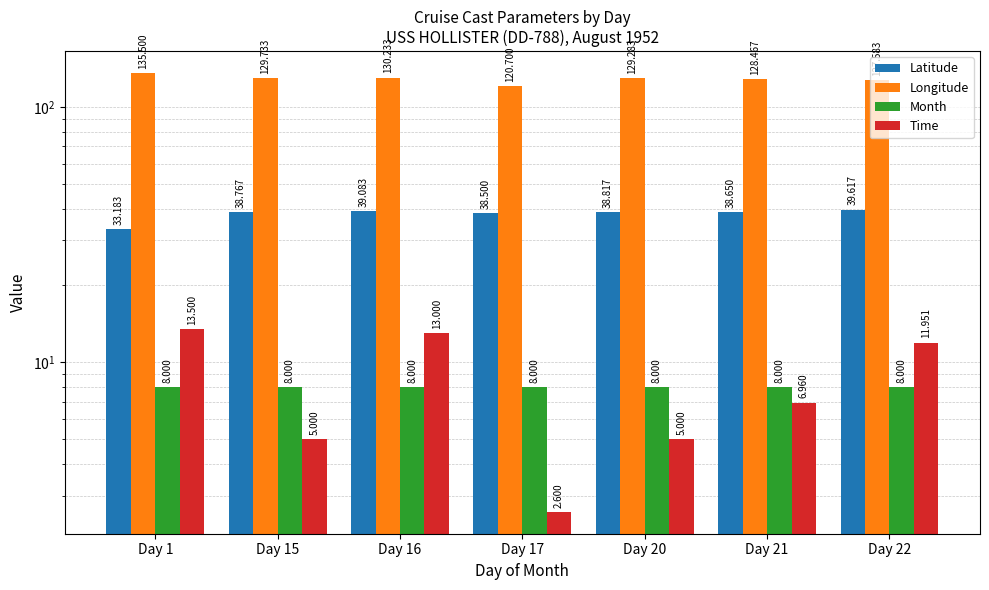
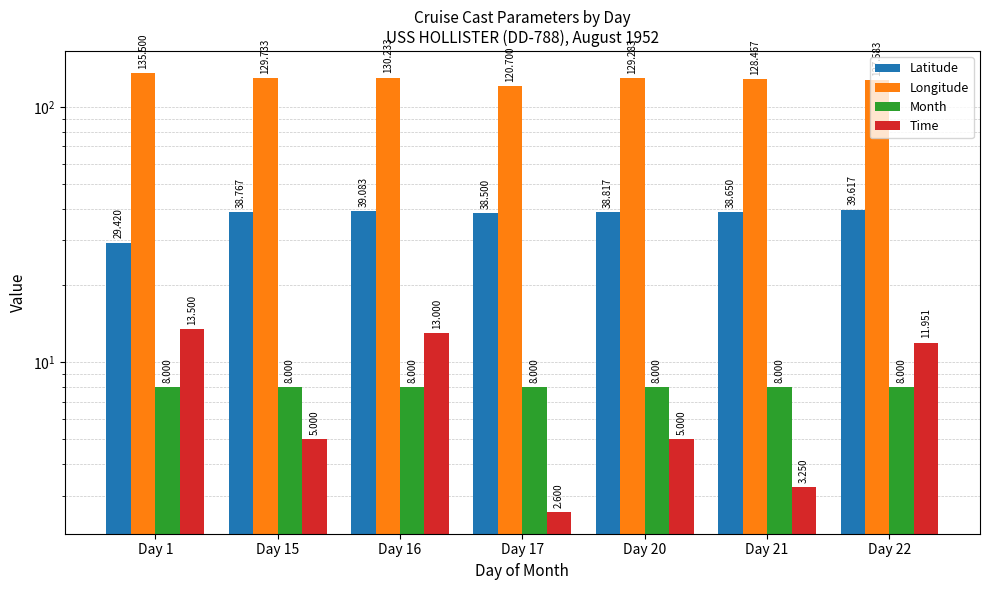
  {
    "Latitude": {
-     "Day 1": 33.183,
+     "Day 1": 29.420,
      "Day 15": 38.767,
      "Day 16": 39.083,
      "Day 17": 38.500,
      "Day 20": 38.817,
      "Day 21": 38.650,
      "Day 22": 39.617
    },
    "Longitude": {
      "Day 1": 135.500,
      "Day 15": 129.733,
      "Day 16": 130.233,
      "Day 17": 120.700,
      "Day 20": 129.283,
      "Day 21": 128.467
    },
    "Month": {
      "Day 1": 8.000,
      "Day 15": 8.000,
      "Day 16": 8.000,
      "Day 17": 8.000,
      "Day 20": 8.000,
      "Day 21": 8.000,
      "Day 22": 8.000
    },
    "Time": {
      "Day 1": 13.500,
      "Day 15": 5.000,
      "Day 16": 13.000,
      "Day 17": 2.600,
      "Day 20": 5.000,
-     "Day 21": 6.960,
+     "Day 21": 3.250,
      "Day 22": 11.951
    }
  }
